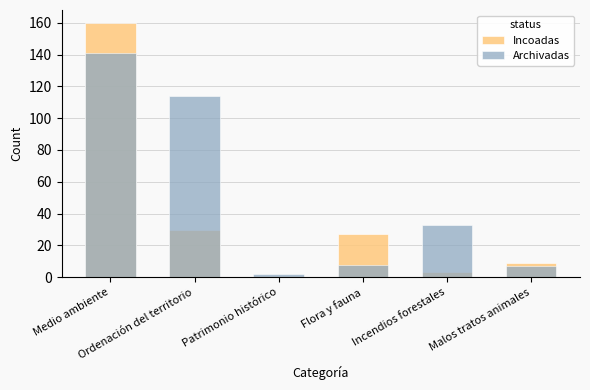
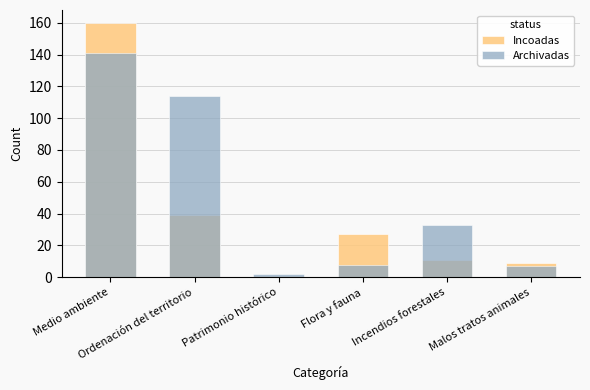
  {
    "Incoadas": {
      "Medio ambiente": 160,
-     "Ordenación del territorio": 30,
+     "Ordenación del territorio": 39,
      "Flora y fauna": 27,
-     "Incendios forestales": 3,
+     "Incendios forestales": 11,
      "Malos tratos animales": 9
    },
    "Archivadas": {
      "Ordenación del territorio": 114,
      "Patrimonio histórico": 2,
      "Incendios forestales": 33
    }
  }
